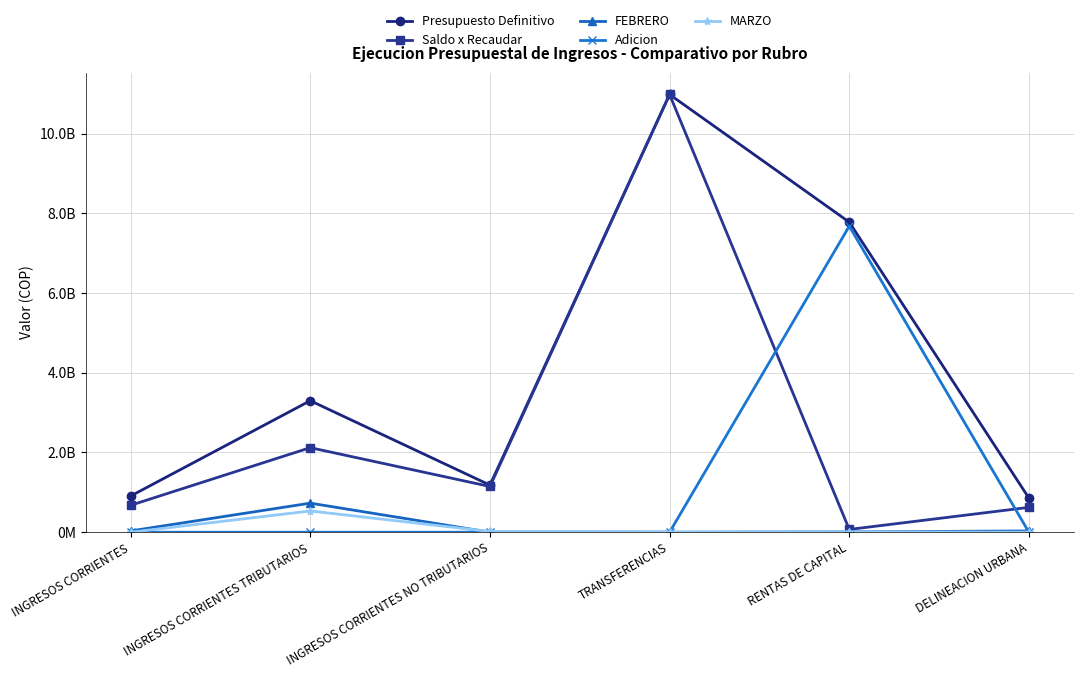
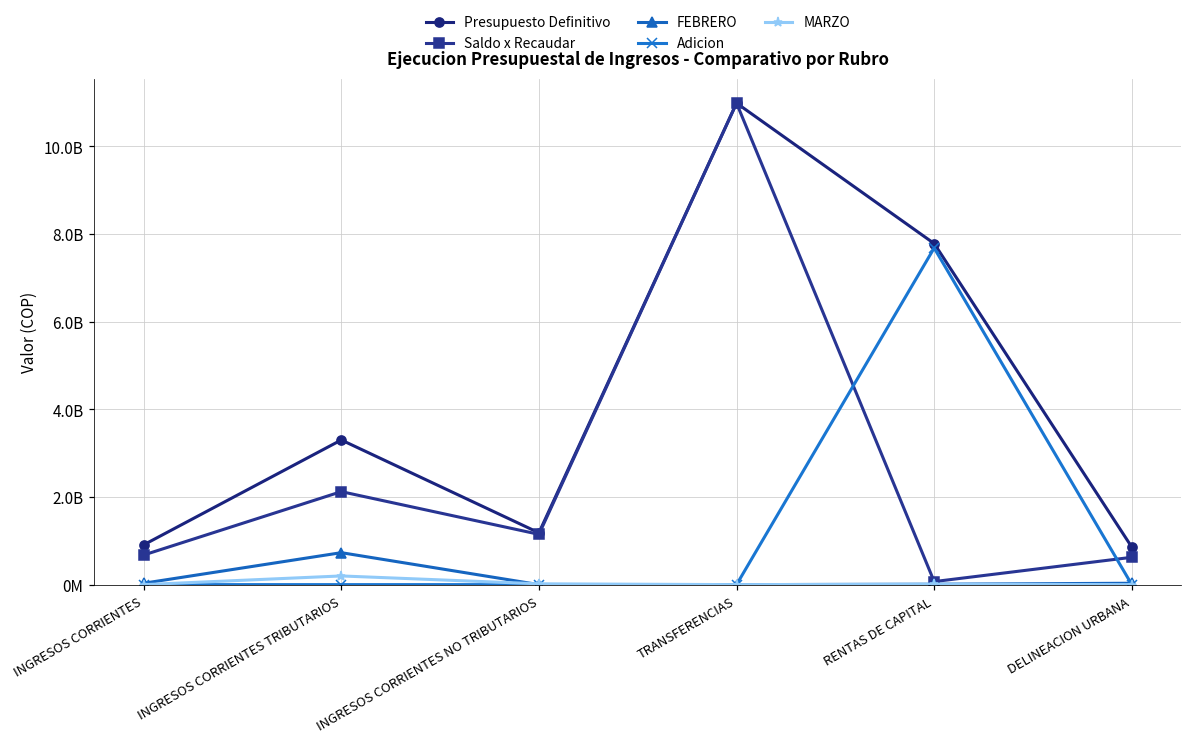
  {
    "MARZO": {
-     "INGRESOS CORRIENTES TRIBUTARIOS": 500000000
+     "INGRESOS CORRIENTES TRIBUTARIOS": 200000000
    }
  }
